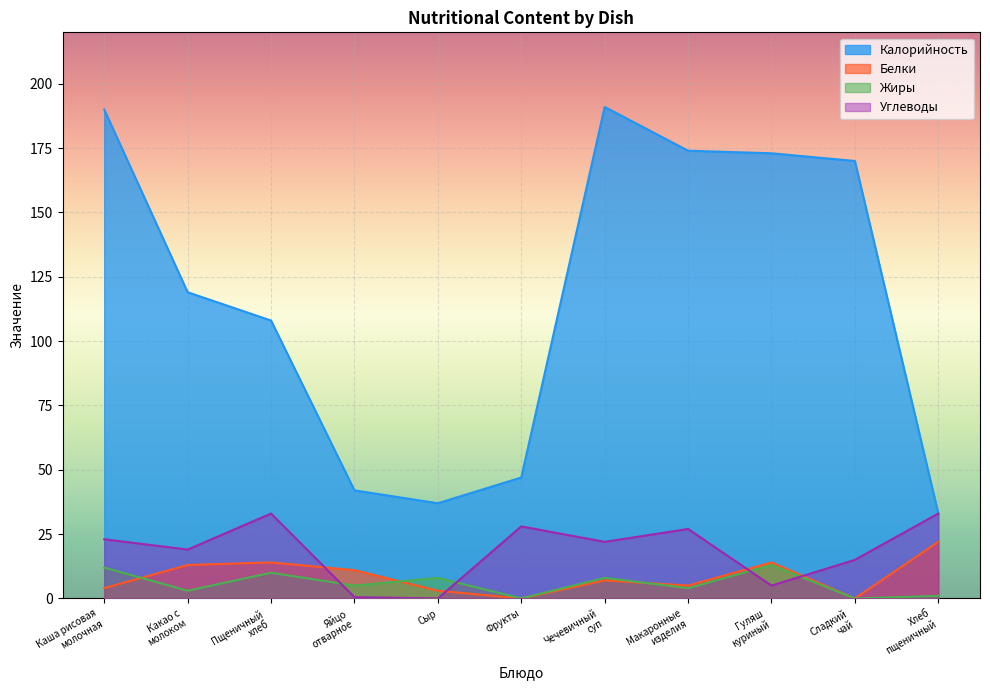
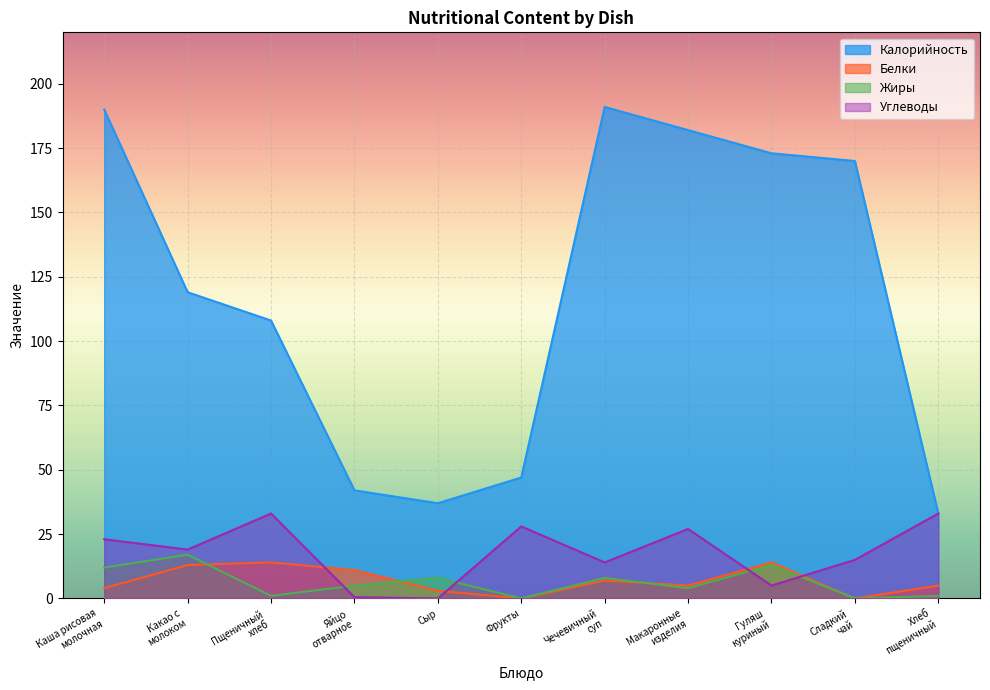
  {
    "Калорийность": {
      "Каша рисовая молочная": 190,
      "Какао с молоком": 119,
      "Пщеничный хлеб": 108,
      "Яйцо отварное": 42,
      "Сыр": 37,
      "Фрукты": 47,
      "Чечевичный суп": 191,
-     "Макаронные изделия": 174,
+     "Макаронные изделия": 182,
      "Гуляш куриный": 173,
      "Сладкий чай": 170
    },
    "Белки": {
      "Каша рисовая молочная": 4,
      "Какао с молоком": 13,
      "Пщеничный хлеб": 14,
      "Яйцо отварное": 11,
      "Сыр": 3,
      "Макаронные изделия": 5,
      "Гуляш куриный": 14,
-     "Хлеб пщеничный": 22
+     "Хлеб пщеничный": 5
    },
    "Жиры": {
      "Каша рисовая молочная": 12,
-     "Какао с молоком": 3,
-     "Пщеничный хлеб": 10,
+     "Какао с молоком": 17,
+     "Пщеничный хлеб": 1,
      "Яйцо отварное": 5,
      "Сыр": 8,
      "Макаронные изделия": 4,
      "Гуляш куриный": 13,
      "Хлеб пщеничный": 1
    },
    "Углеводы": {
      "Каша рисовая молочная": 23,
      "Какао с молоком": 19,
      "Пщеничный хлеб": 33,
      "Яйцо отварное": 1,
      "Сыр": 0,
      "Фрукты": 28,
-     "Чечевичный суп": 22,
+     "Чечевичный суп": 14,
      "Макаронные изделия": 27,
      "Гуляш куриный": 5,
      "Сладкий чай": 15
    }
  }
